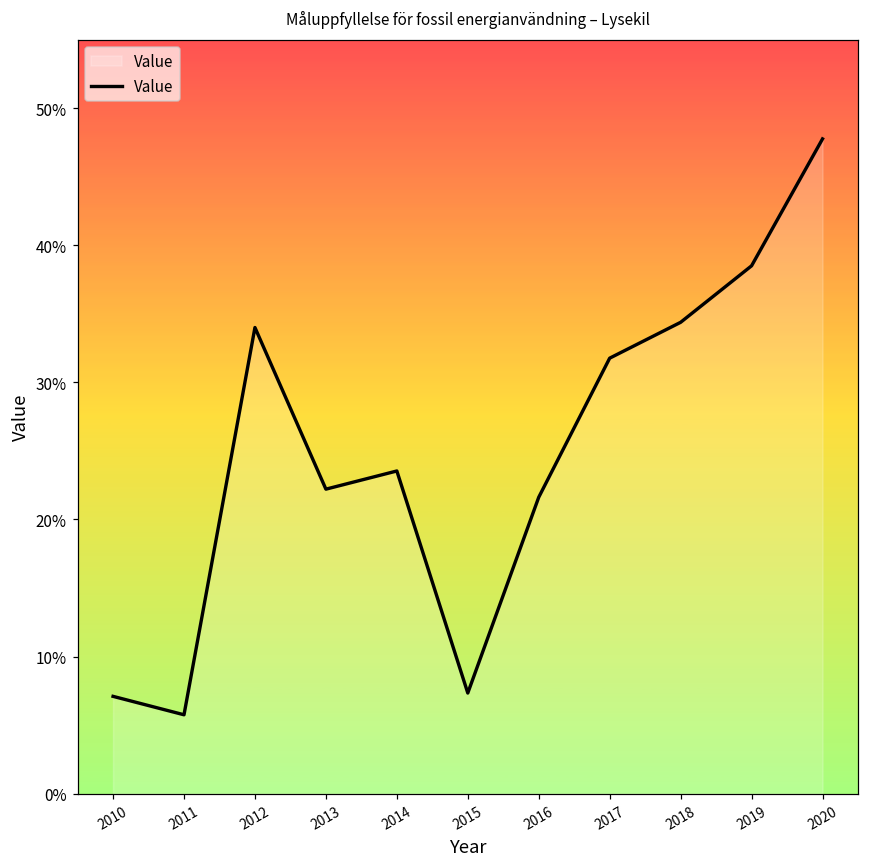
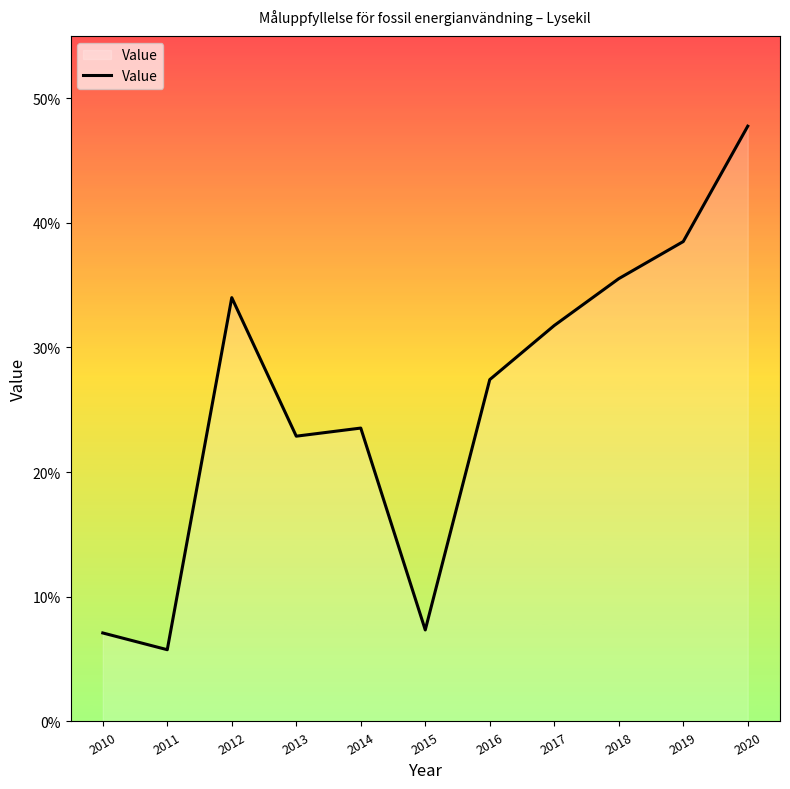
  {
    "2010": "7.1%",
    "2011": "5.8%",
    "2012": "34.0%",
-   "2013": "22.2%",
+   "2013": "22.9%",
    "2014": "23.5%",
    "2015": "7.3%",
-   "2016": "21.6%",
+   "2016": "27.4%",
    "2017": "31.8%",
-   "2018": "34.4%",
+   "2018": "35.5%",
    "2019": "38.5%",
    "2020": "47.8%"
  }
